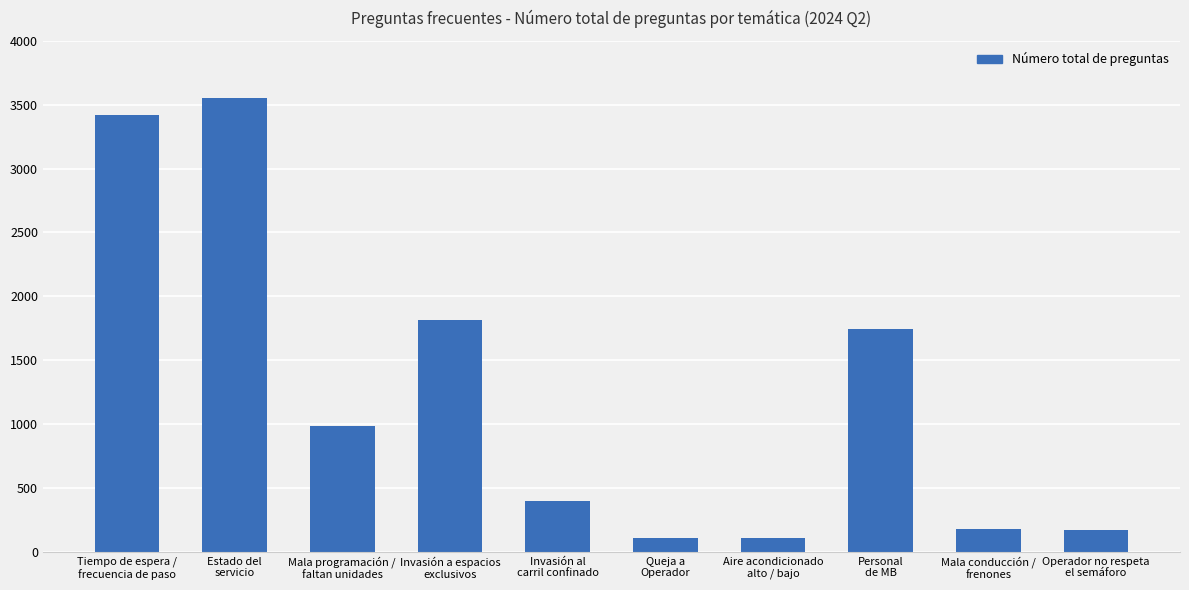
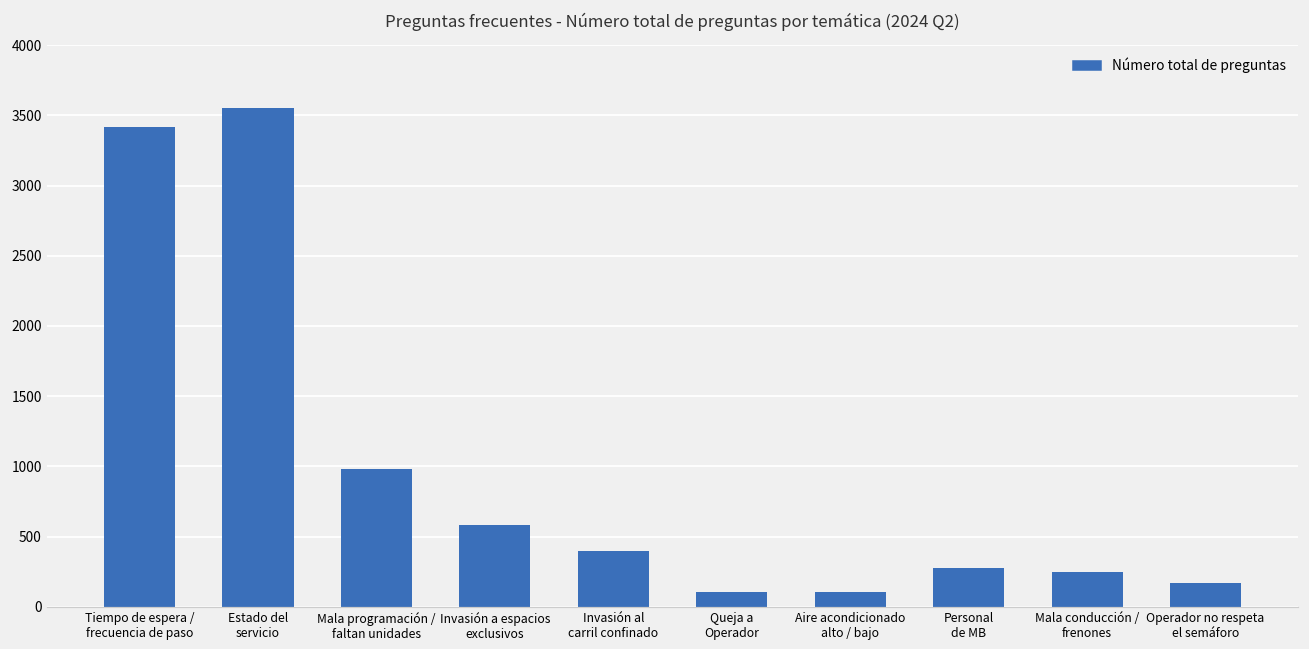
  {
    "Tiempo de espera / frecuencia de paso": 3420,
    "Estado del servicio": 3550,
    "Mala programación / faltan unidades": 980,
-   "Invasión a espacios exclusivos": 1810,
+   "Invasión a espacios exclusivos": 580,
    "Invasión al carril confinado": 400,
    "Queja a Operador": 110,
    "Aire acondicionado alto / bajo": 110,
-   "Personal de MB": 1750,
-   "Mala conducción / frenones": 170,
+   "Personal de MB": 280,
+   "Mala conducción / frenones": 250,
    "Operador no respeta el semáforo": 170
  }
